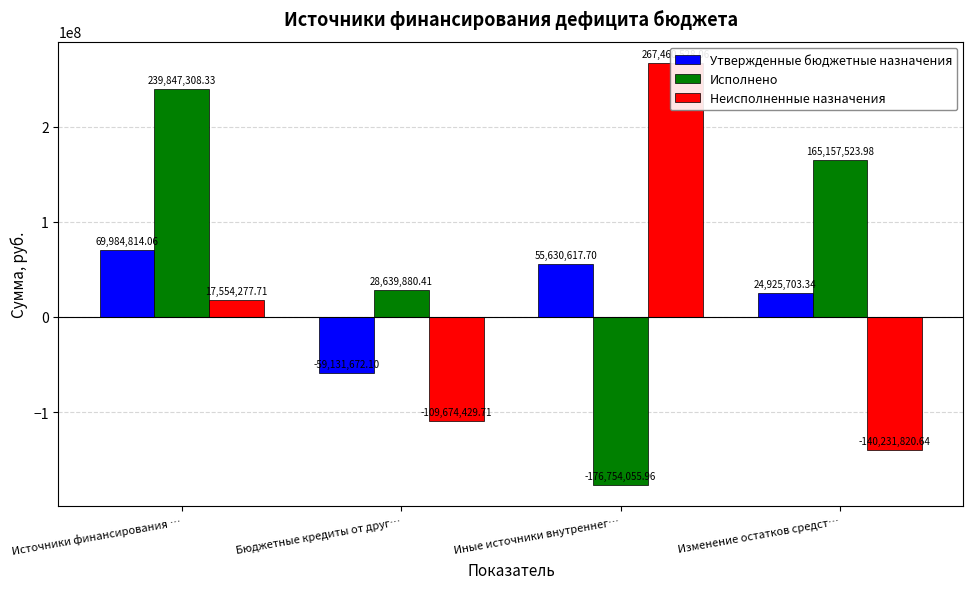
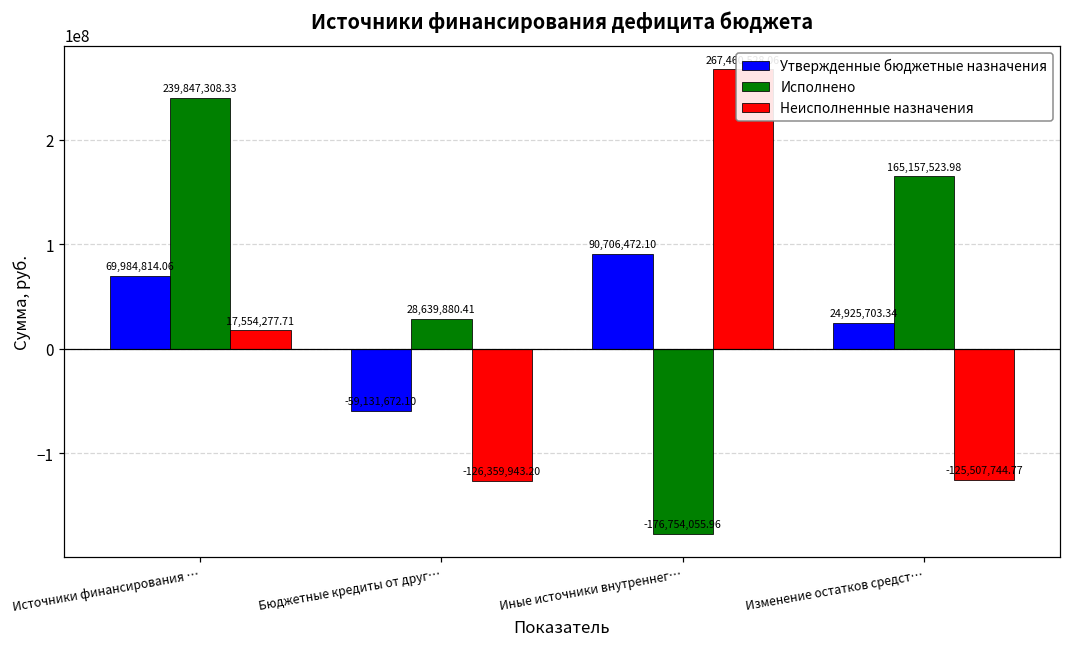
  {
    "Утвержденные бюджетные назначения": {
      "Источники финансирования …": "69,984,814.06",
      "Бюджетные кредиты от друг…": "-59,131,672.10",
-     "Иные источники внутреннег…": "55,630,617.70",
+     "Иные источники внутреннег…": "90,706,472.10",
      "Изменение остатков средст…": "24,925,703.34"
    },
    "Исполнено": {
      "Источники финансирования …": "239,847,308.33",
      "Бюджетные кредиты от друг…": "28,639,880.41",
      "Иные источники внутреннег…": "-176,754,055.96",
      "Изменение остатков средст…": "165,157,523.98"
    },
    "Неисполненные назначения": {
      "Источники финансирования …": "17,554,277.71",
-     "Бюджетные кредиты от друг…": "-109,674,429.71",
-     "Изменение остатков средст…": "-140,231,820.64"
+     "Бюджетные кредиты от друг…": "-126,359,943.20",
+     "Изменение остатков средст…": "-125,507,744.77"
    }
  }
